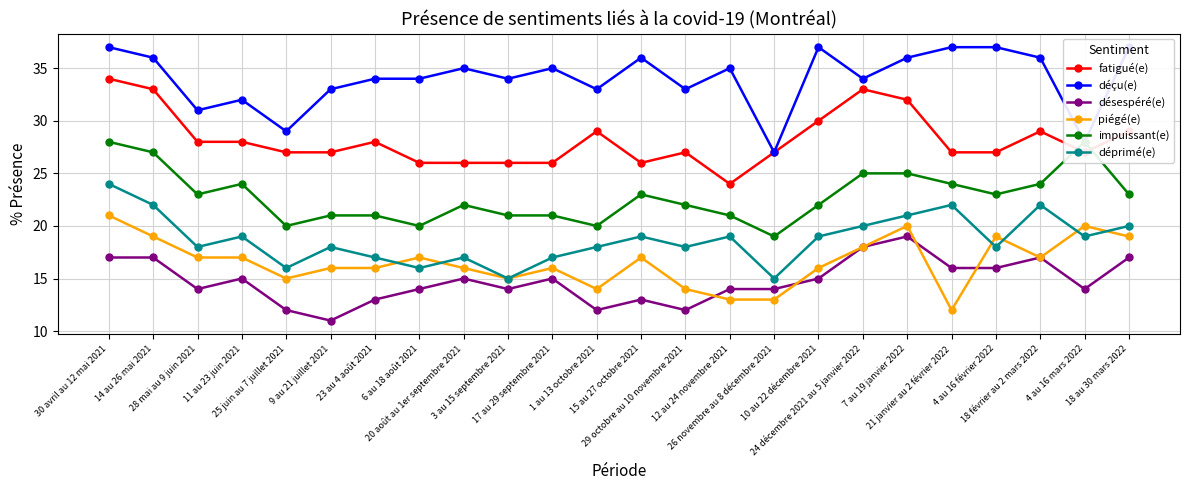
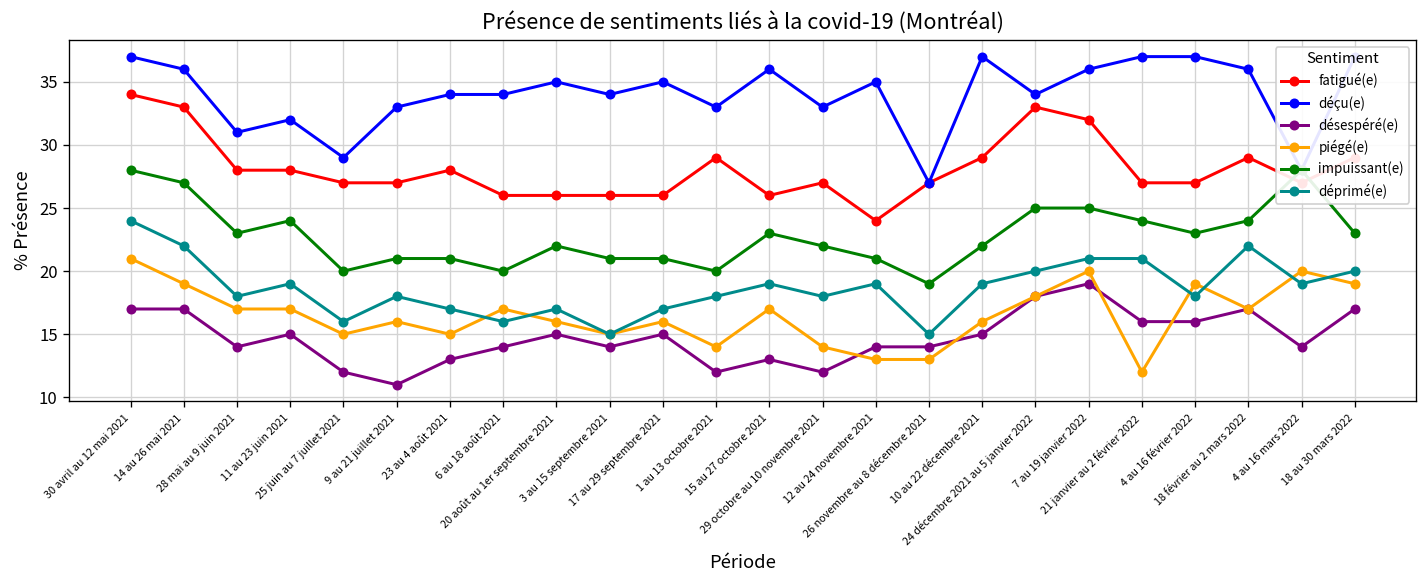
  {
    "fatigué(e)": {
      "30 avril au 12 mai 2021": 34,
      "14 au 26 mai 2021": 33,
      "28 mai au 9 juin 2021": 28,
      "11 au 23 juin 2021": 28,
      "25 juin au 7 juillet 2021": 27,
      "9 au 21 juillet 2021": 27,
      "23 au 4 août 2021": 28,
      "6 au 18 août 2021": 26,
      "20 août au 1er septembre 2021": 26,
      "3 au 15 septembre 2021": 26,
      "17 au 29 septembre 2021": 26,
      "1 au 13 octobre 2021": 29,
      "15 au 27 octobre 2021": 26,
      "29 octobre au 10 novembre 2021": 27,
      "12 au 24 novembre 2021": 24,
-     "10 au 22 décembre 2021": 30,
+     "10 au 22 décembre 2021": 29,
      "24 décembre 2021 au 5 janvier 2022": 33,
      "7 au 19 janvier 2022": 32,
      "21 janvier au 2 février 2022": 27,
      "4 au 16 février 2022": 27,
      "18 février au 2 mars 2022": 29
    },
    "déçu(e)": {
      "30 avril au 12 mai 2021": 37,
      "14 au 26 mai 2021": 36,
      "28 mai au 9 juin 2021": 31,
      "11 au 23 juin 2021": 32,
      "25 juin au 7 juillet 2021": 29,
      "9 au 21 juillet 2021": 33,
      "23 au 4 août 2021": 34,
      "6 au 18 août 2021": 34,
      "20 août au 1er septembre 2021": 35,
      "3 au 15 septembre 2021": 34,
      "17 au 29 septembre 2021": 35,
      "1 au 13 octobre 2021": 33,
      "15 au 27 octobre 2021": 36,
      "29 octobre au 10 novembre 2021": 33,
      "12 au 24 novembre 2021": 35,
      "10 au 22 décembre 2021": 37,
      "24 décembre 2021 au 5 janvier 2022": 34,
      "7 au 19 janvier 2022": 36,
      "21 janvier au 2 février 2022": 37,
      "4 au 16 février 2022": 37,
      "18 février au 2 mars 2022": 36
    },
    "désespéré(e)": {
      "30 avril au 12 mai 2021": 17,
      "14 au 26 mai 2021": 17,
      "28 mai au 9 juin 2021": 14,
      "11 au 23 juin 2021": 15,
      "25 juin au 7 juillet 2021": 12,
      "9 au 21 juillet 2021": 11,
      "23 au 4 août 2021": 13,
      "6 au 18 août 2021": 14,
      "20 août au 1er septembre 2021": 15,
      "3 au 15 septembre 2021": 14,
      "17 au 29 septembre 2021": 15,
      "1 au 13 octobre 2021": 12,
      "15 au 27 octobre 2021": 13,
      "29 octobre au 10 novembre 2021": 12,
      "12 au 24 novembre 2021": 14,
      "26 novembre au 8 décembre 2021": 14,
      "10 au 22 décembre 2021": 15,
      "7 au 19 janvier 2022": 19,
      "21 janvier au 2 février 2022": 16,
      "4 au 16 février 2022": 16,
      "4 au 16 mars 2022": 14,
      "18 au 30 mars 2022": 17
    },
    "piégé(e)": {
      "30 avril au 12 mai 2021": 21,
      "14 au 26 mai 2021": 19,
      "28 mai au 9 juin 2021": 17,
      "11 au 23 juin 2021": 17,
      "25 juin au 7 juillet 2021": 15,
      "9 au 21 juillet 2021": 16,
-     "23 au 4 août 2021": 16,
+     "23 au 4 août 2021": 15,
      "6 au 18 août 2021": 17,
      "20 août au 1er septembre 2021": 16,
      "17 au 29 septembre 2021": 16,
      "1 au 13 octobre 2021": 14,
      "15 au 27 octobre 2021": 17,
      "29 octobre au 10 novembre 2021": 14,
      "12 au 24 novembre 2021": 13,
      "26 novembre au 8 décembre 2021": 13,
      "10 au 22 décembre 2021": 16,
      "7 au 19 janvier 2022": 20,
      "21 janvier au 2 février 2022": 12,
      "4 au 16 février 2022": 19,
      "4 au 16 mars 2022": 20,
      "18 au 30 mars 2022": 19
    },
    "impuissant(e)": {
      "30 avril au 12 mai 2021": 28,
      "14 au 26 mai 2021": 27,
      "28 mai au 9 juin 2021": 23,
      "11 au 23 juin 2021": 24,
      "25 juin au 7 juillet 2021": 20,
      "9 au 21 juillet 2021": 21,
      "23 au 4 août 2021": 21,
      "6 au 18 août 2021": 20,
      "20 août au 1er septembre 2021": 22,
      "3 au 15 septembre 2021": 21,
      "17 au 29 septembre 2021": 21,
      "1 au 13 octobre 2021": 20,
      "15 au 27 octobre 2021": 23,
      "29 octobre au 10 novembre 2021": 22,
      "12 au 24 novembre 2021": 21,
      "26 novembre au 8 décembre 2021": 19,
      "10 au 22 décembre 2021": 22,
      "24 décembre 2021 au 5 janvier 2022": 25,
      "7 au 19 janvier 2022": 25,
      "21 janvier au 2 février 2022": 24,
      "4 au 16 février 2022": 23,
      "18 février au 2 mars 2022": 24,
      "18 au 30 mars 2022": 23
    },
    "déprimé(e)": {
      "30 avril au 12 mai 2021": 24,
      "14 au 26 mai 2021": 22,
      "28 mai au 9 juin 2021": 18,
      "11 au 23 juin 2021": 19,
      "25 juin au 7 juillet 2021": 16,
      "9 au 21 juillet 2021": 18,
      "23 au 4 août 2021": 17,
      "6 au 18 août 2021": 16,
      "20 août au 1er septembre 2021": 17,
      "17 au 29 septembre 2021": 17,
      "1 au 13 octobre 2021": 18,
      "15 au 27 octobre 2021": 19,
      "29 octobre au 10 novembre 2021": 18,
      "12 au 24 novembre 2021": 19,
      "26 novembre au 8 décembre 2021": 15,
      "10 au 22 décembre 2021": 19,
      "24 décembre 2021 au 5 janvier 2022": 20,
      "7 au 19 janvier 2022": 21,
-     "21 janvier au 2 février 2022": 22,
+     "21 janvier au 2 février 2022": 21,
      "4 au 16 février 2022": 18,
      "18 février au 2 mars 2022": 22,
      "4 au 16 mars 2022": 19,
      "18 au 30 mars 2022": 20
    }
  }
